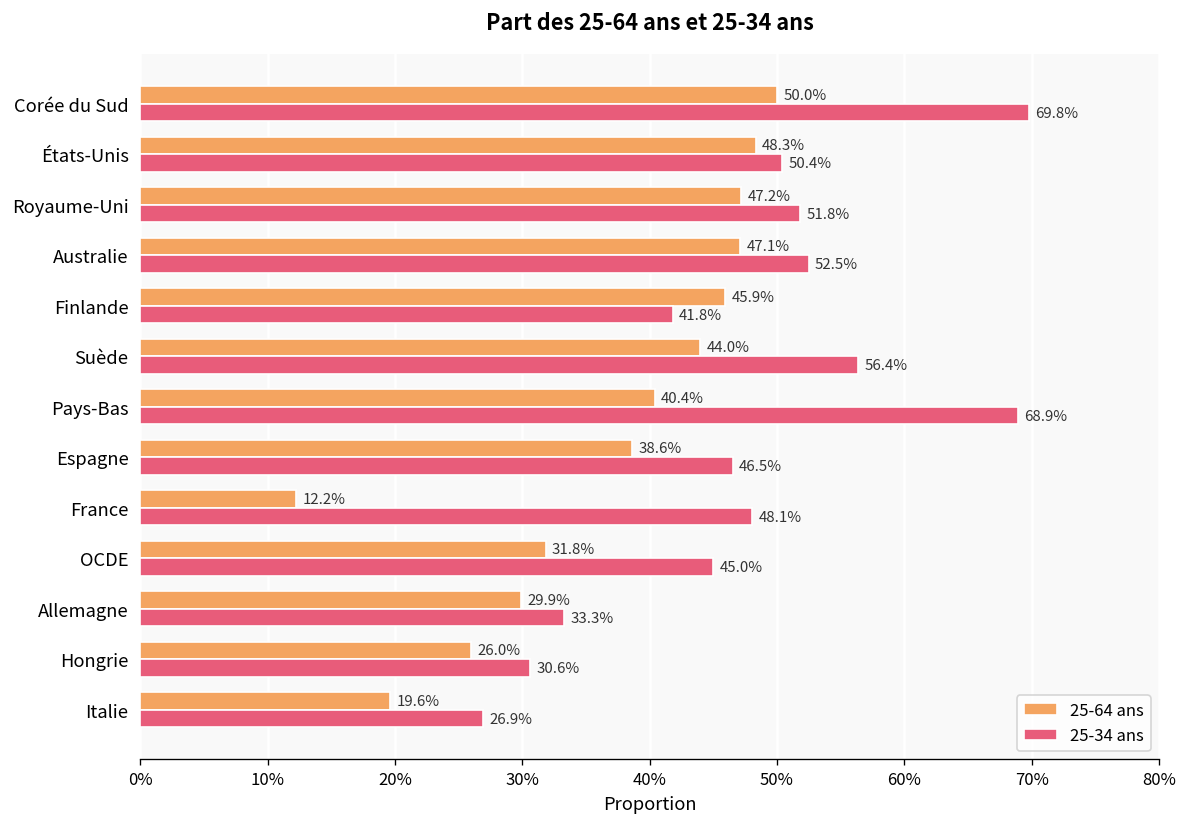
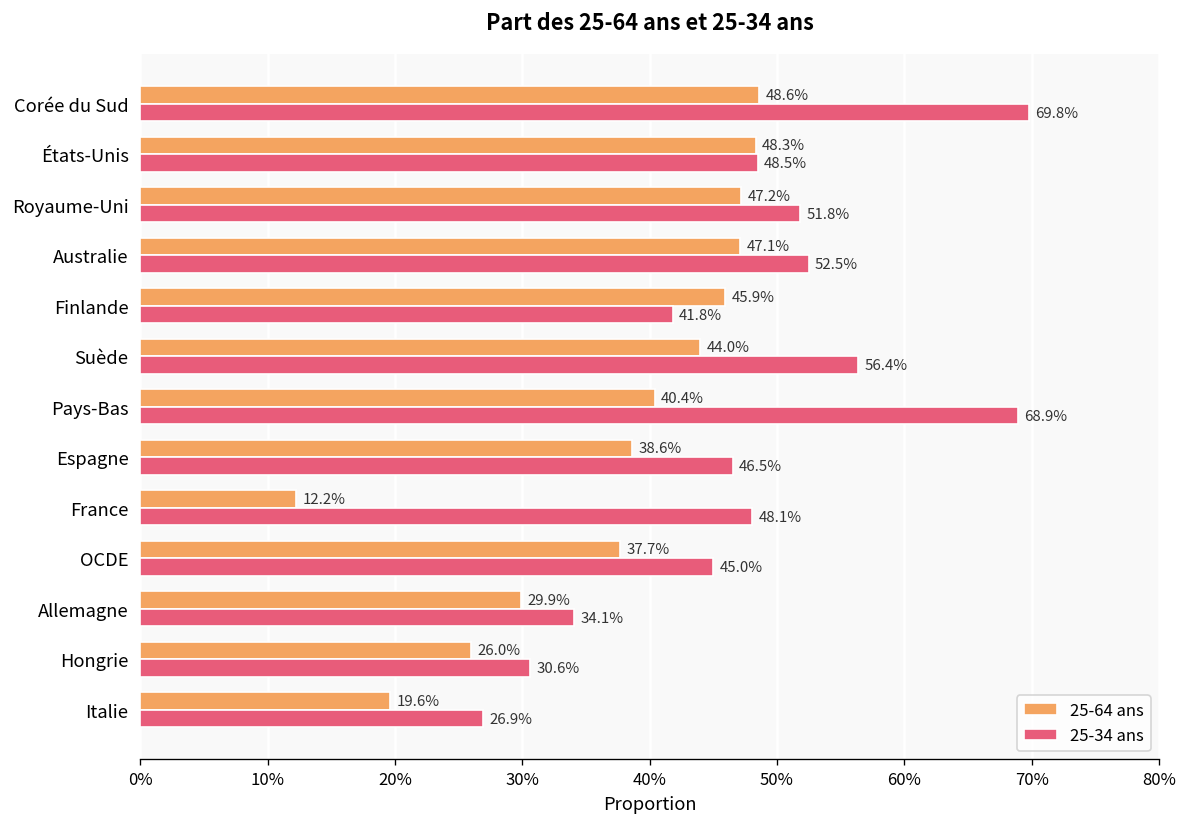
  {
    "25-64 ans": {
-     "Corée du Sud": "50.0%",
+     "Corée du Sud": "48.6%",
      "États-Unis": "48.3%",
      "Royaume-Uni": "47.2%",
      "Australie": "47.1%",
      "Finlande": "45.9%",
      "Suède": "44.0%",
      "Pays-Bas": "40.4%",
      "Espagne": "38.6%",
      "France": "12.2%",
-     "OCDE": "31.8%",
+     "OCDE": "37.7%",
      "Allemagne": "29.9%",
      "Hongrie": "26.0%",
      "Italie": "19.6%"
    },
    "25-34 ans": {
      "Corée du Sud": "69.8%",
-     "États-Unis": "50.4%",
+     "États-Unis": "48.5%",
      "Royaume-Uni": "51.8%",
      "Australie": "52.5%",
      "Finlande": "41.8%",
      "Suède": "56.4%",
      "Pays-Bas": "68.9%",
      "Espagne": "46.5%",
      "France": "48.1%",
      "OCDE": "45.0%",
-     "Allemagne": "33.3%",
+     "Allemagne": "34.1%",
      "Hongrie": "30.6%",
      "Italie": "26.9%"
    }
  }
